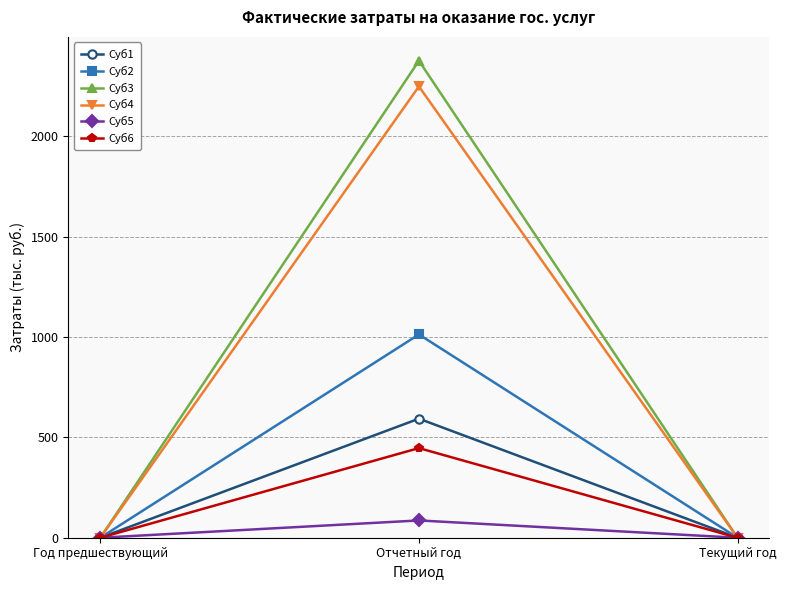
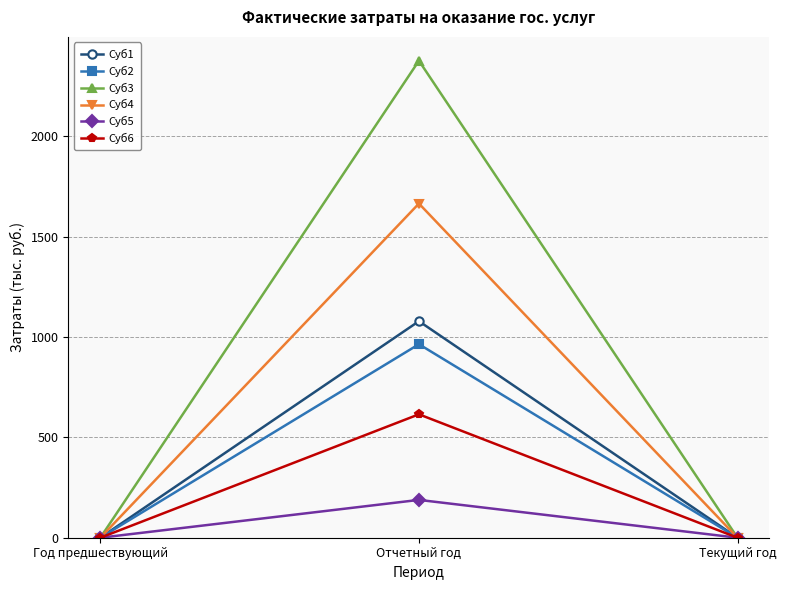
  {
    "Суб1": {
-     "Отчетный год": 590
+     "Отчетный год": 1080
    },
    "Суб2": {
-     "Отчетный год": 1010
+     "Отчетный год": 960
    },
    "Суб3": {
      "Отчетный год": 2380
    },
    "Суб4": {
-     "Отчетный год": 2250
+     "Отчетный год": 1660
    },
    "Суб5": {
-     "Отчетный год": 90
+     "Отчетный год": 190
    },
    "Суб6": {
-     "Отчетный год": 450
+     "Отчетный год": 610
    }
  }
